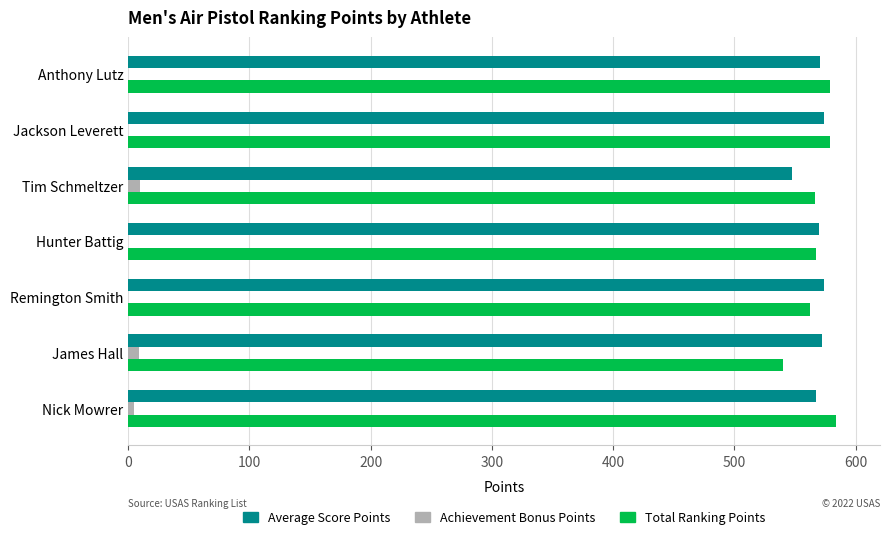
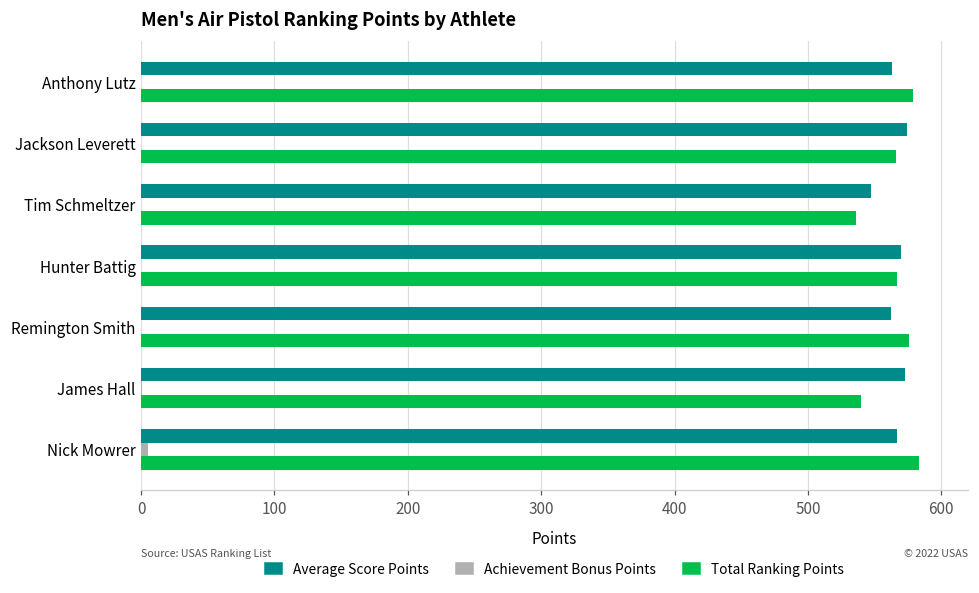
  {
    "Average Score Points": {
-     "Anthony Lutz": 570,
+     "Anthony Lutz": 563,
      "Jackson Leverett": 574,
      "Tim Schmeltzer": 547,
      "Hunter Battig": 570,
-     "Remington Smith": 574,
+     "Remington Smith": 562,
      "James Hall": 572,
      "Nick Mowrer": 567
    },
    "Achievement Bonus Points": {
      "Anthony Lutz": 0,
      "Jackson Leverett": 0,
-     "Tim Schmeltzer": 10,
+     "Tim Schmeltzer": 0,
      "Hunter Battig": 0,
      "Remington Smith": 0,
-     "James Hall": 9,
+     "James Hall": 1,
      "Nick Mowrer": 5
    },
    "Total Ranking Points": {
      "Anthony Lutz": 579,
-     "Jackson Leverett": 579,
-     "Tim Schmeltzer": 566,
+     "Jackson Leverett": 566,
+     "Tim Schmeltzer": 536,
      "Hunter Battig": 567,
-     "Remington Smith": 562,
+     "Remington Smith": 576,
      "James Hall": 540,
      "Nick Mowrer": 583
    }
  }
